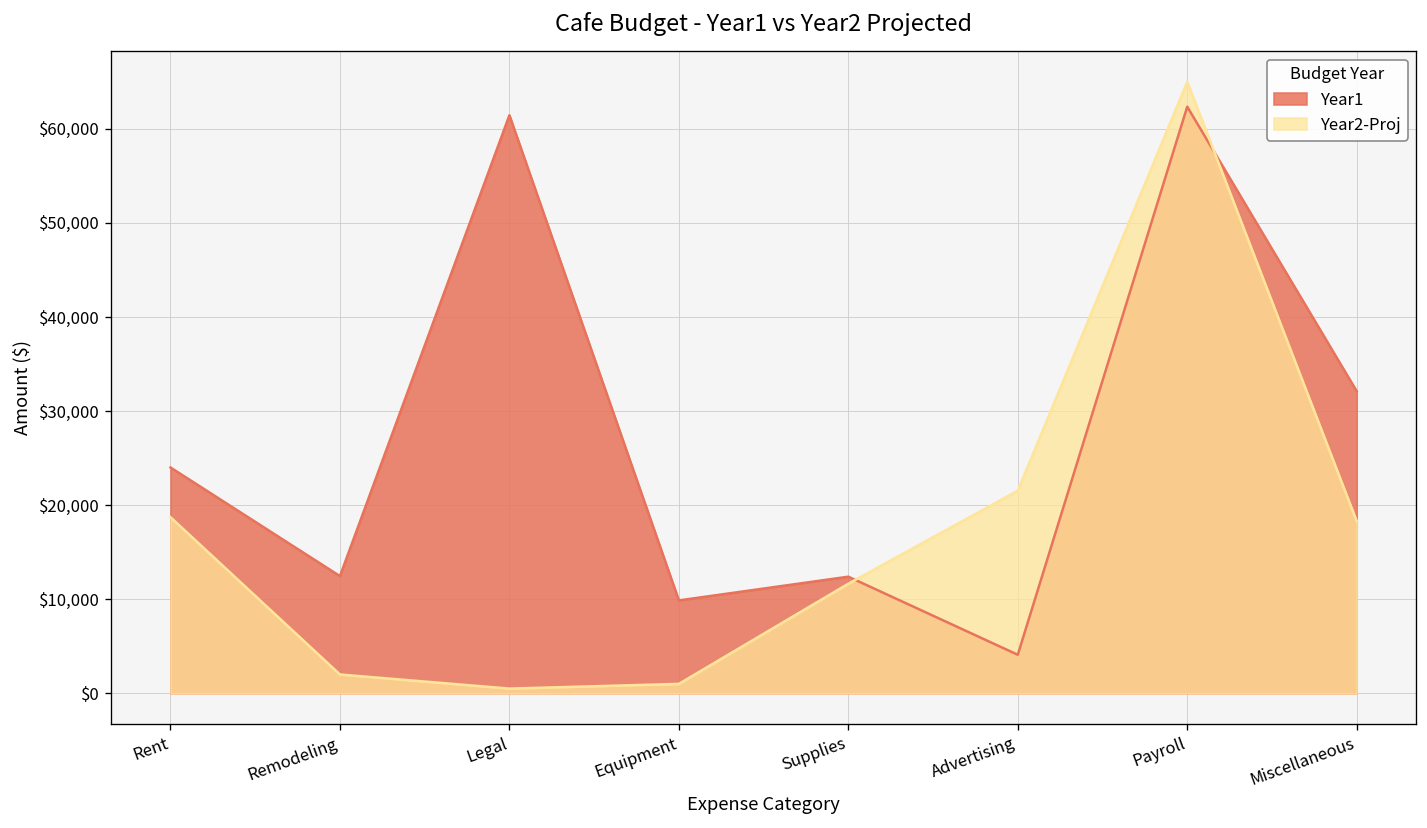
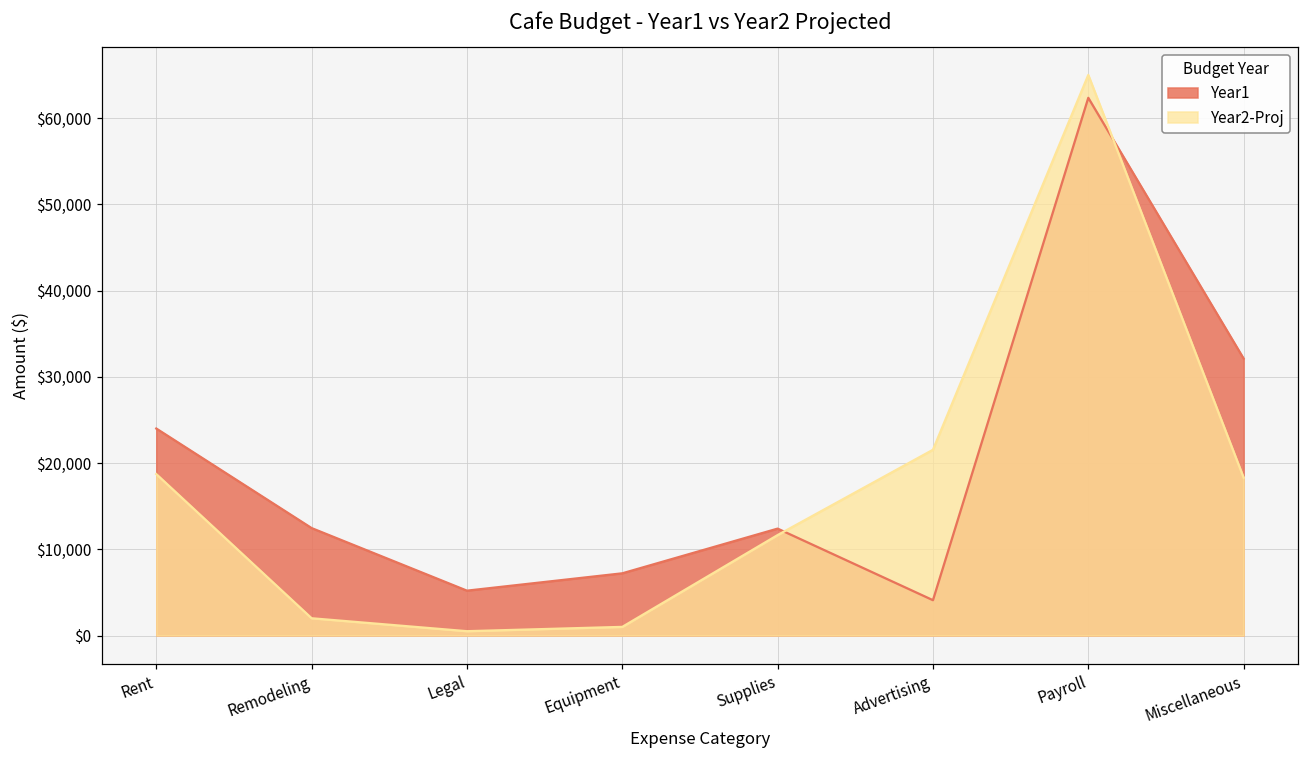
  {
    "Year1": {
      "Rent": "$24,000",
      "Remodeling": "$12,000",
-     "Legal": "$61,000",
-     "Equipment": "$10,000",
+     "Legal": "$5,000",
+     "Equipment": "$7,000",
      "Supplies": "$12,000",
      "Advertising": "$4,000",
      "Payroll": "$62,000",
      "Miscellaneous": "$32,000"
    },
    "Year2-Proj": {
      "Rent": "$19,000",
      "Remodeling": "$2,000",
      "Legal": "$1,000",
      "Equipment": "$1,000",
      "Supplies": "$12,000",
      "Advertising": "$22,000",
      "Payroll": "$65,000",
      "Miscellaneous": "$18,000"
    }
  }
